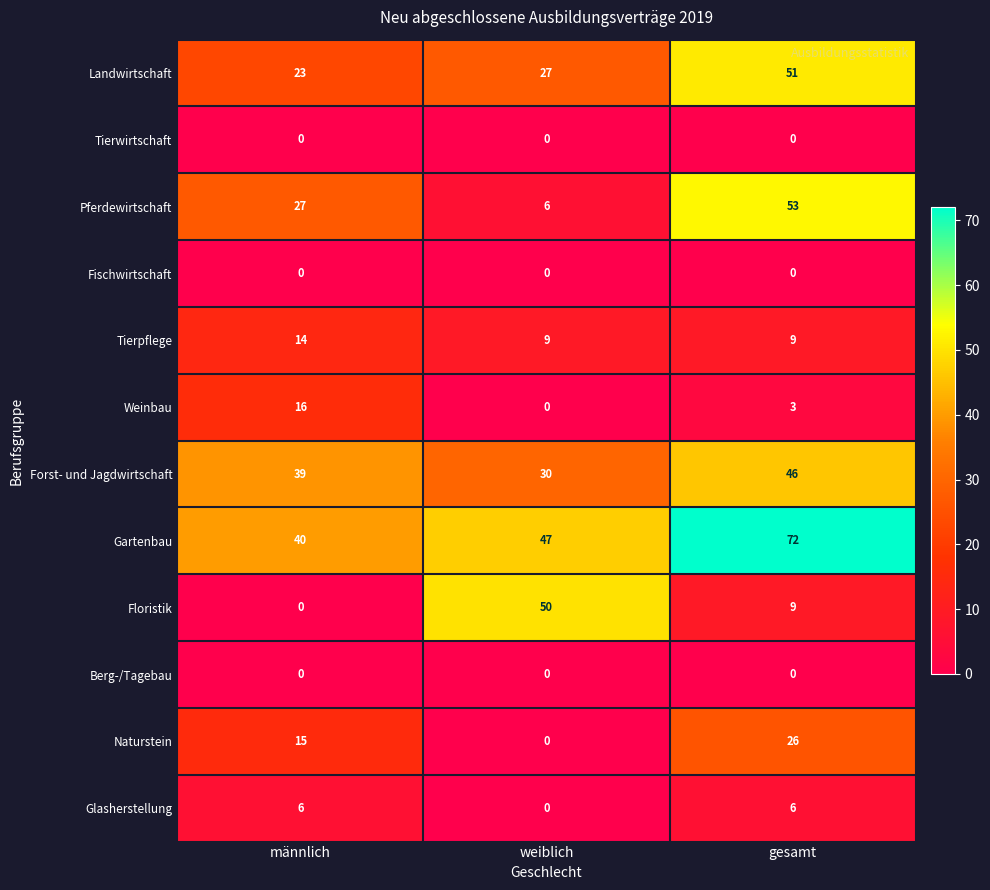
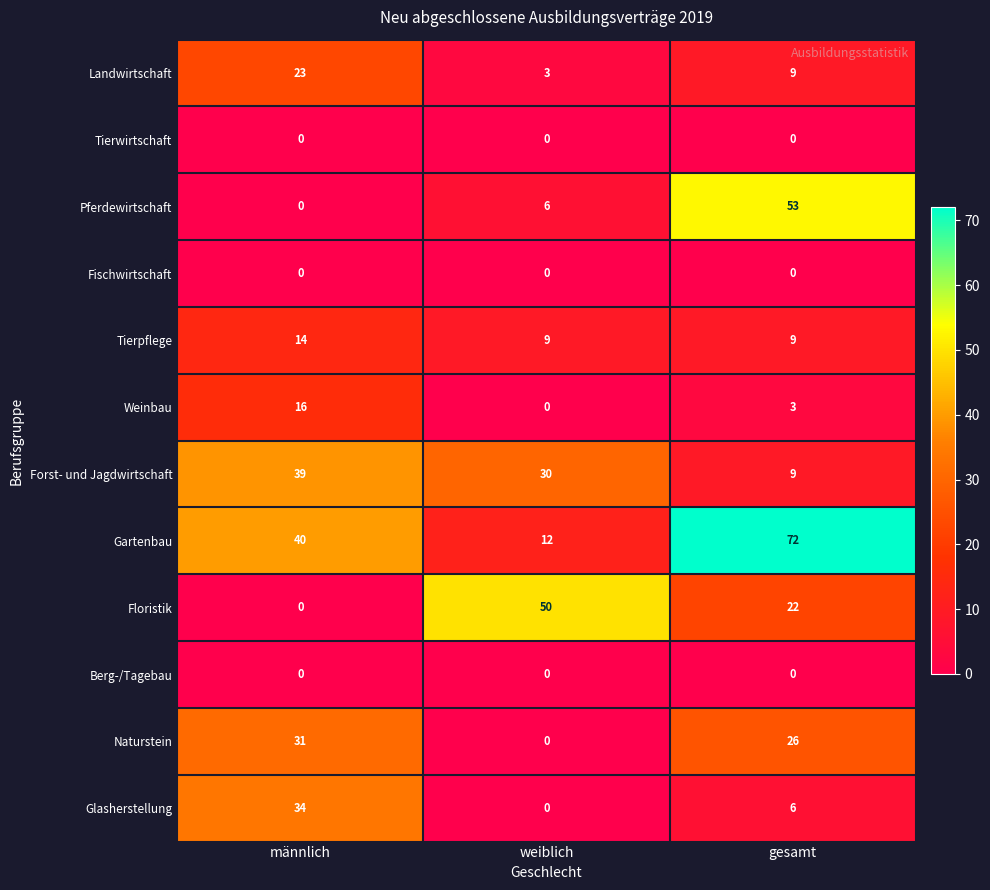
  {
    "Landwirtschaft": {
      "männlich": 23,
-     "weiblich": 27,
-     "gesamt": 51
+     "weiblich": 3,
+     "gesamt": 9
    },
    "Tierwirtschaft": {
      "männlich": 0,
      "weiblich": 0,
      "gesamt": 0
    },
    "Pferdewirtschaft": {
-     "männlich": 27,
+     "männlich": 0,
      "weiblich": 6,
      "gesamt": 53
    },
    "Fischwirtschaft": {
      "männlich": 0,
      "weiblich": 0,
      "gesamt": 0
    },
    "Tierpflege": {
      "männlich": 14,
      "weiblich": 9,
      "gesamt": 9
    },
    "Weinbau": {
      "männlich": 16,
      "weiblich": 0,
      "gesamt": 3
    },
    "Forst- und Jagdwirtschaft": {
      "männlich": 39,
      "weiblich": 30,
-     "gesamt": 46
+     "gesamt": 9
    },
    "Gartenbau": {
      "männlich": 40,
-     "weiblich": 47,
+     "weiblich": 12,
      "gesamt": 72
    },
    "Floristik": {
      "männlich": 0,
      "weiblich": 50,
-     "gesamt": 9
+     "gesamt": 22
    },
    "Berg-/Tagebau": {
      "männlich": 0,
      "weiblich": 0,
      "gesamt": 0
    },
    "Naturstein": {
-     "männlich": 15,
+     "männlich": 31,
      "weiblich": 0,
      "gesamt": 26
    },
    "Glasherstellung": {
-     "männlich": 6,
+     "männlich": 34,
      "weiblich": 0,
      "gesamt": 6
    }
  }
